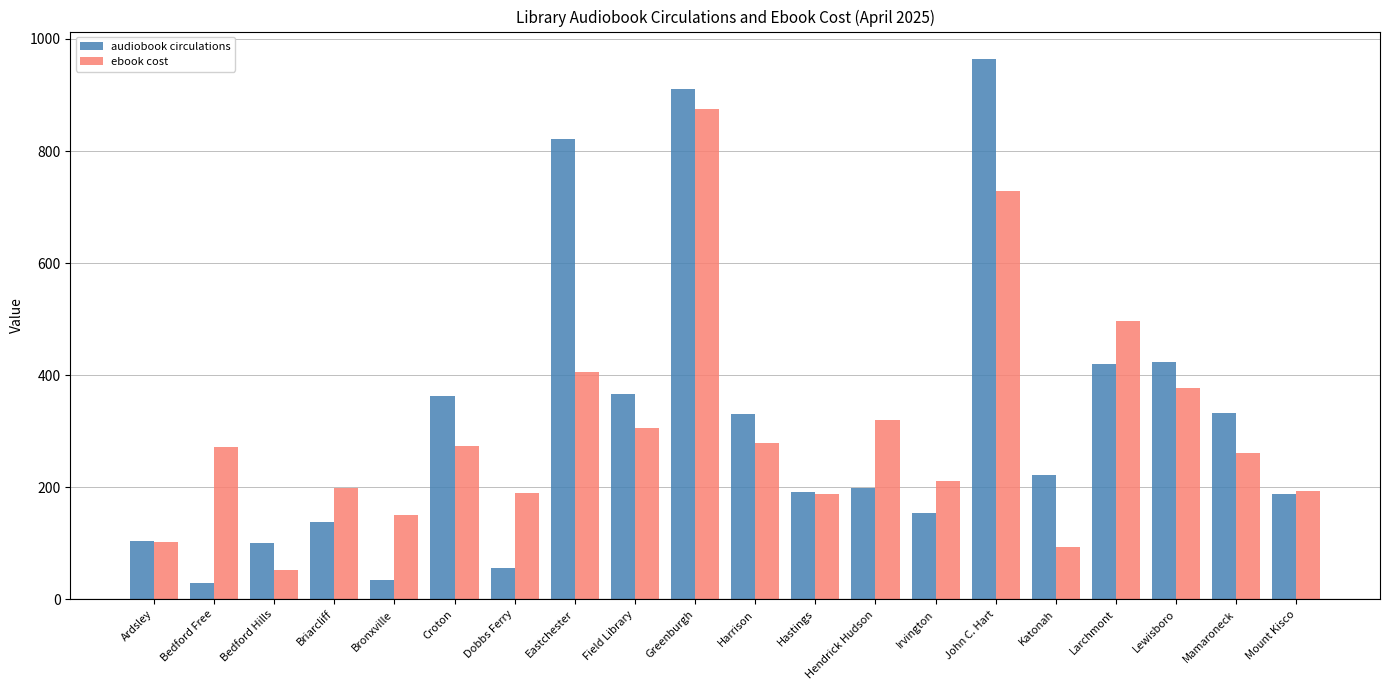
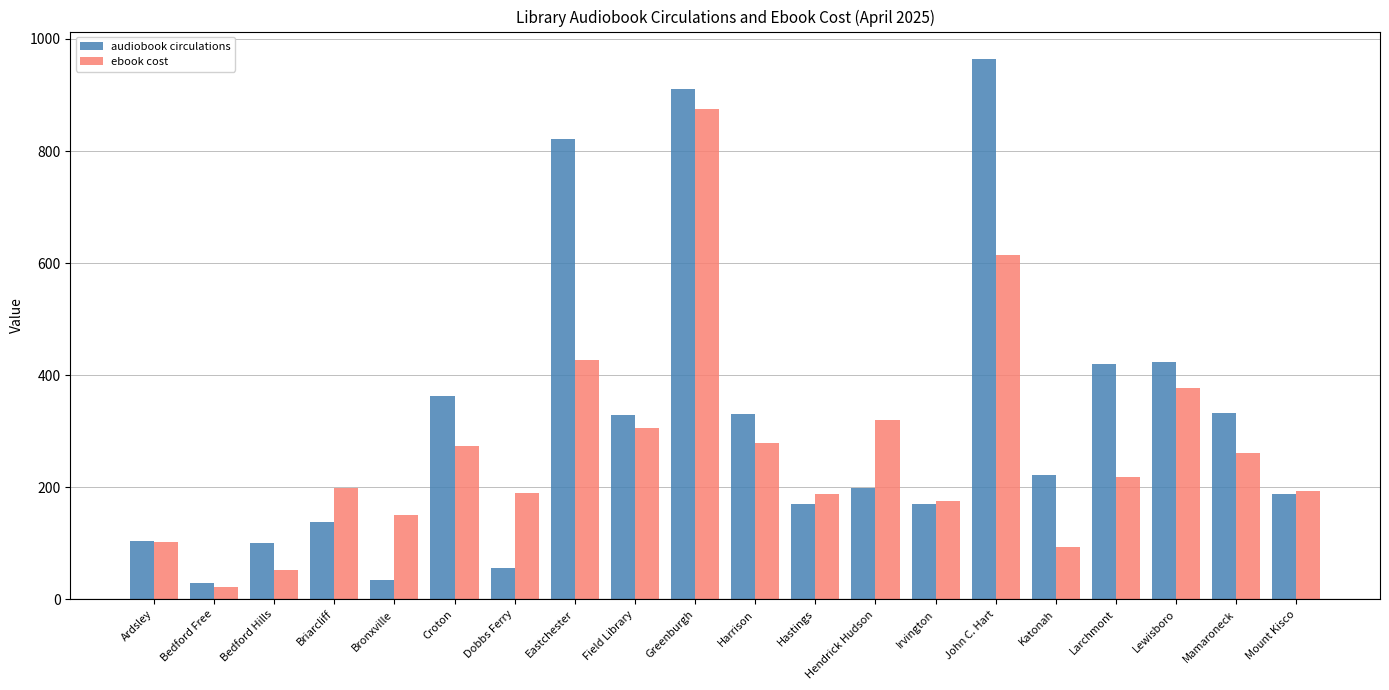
  {
    "audiobook circulations": {
      "Ardsley": 110,
      "Bedford Free": 30,
      "Bedford Hills": 100,
      "Briarcliff": 140,
      "Bronxville": 40,
      "Croton": 360,
      "Dobbs Ferry": 60,
      "Eastchester": 820,
-     "Field Library": 370,
+     "Field Library": 330,
      "Greenburgh": 910,
      "Harrison": 330,
-     "Hastings": 190,
+     "Hastings": 170,
      "Hendrick Hudson": 200,
-     "Irvington": 150,
+     "Irvington": 170,
      "John C. Hart": 970,
      "Katonah": 220,
      "Larchmont": 420,
      "Lewisboro": 420,
      "Mamaroneck": 330,
      "Mount Kisco": 190
    },
    "ebook cost": {
      "Ardsley": 100,
-     "Bedford Free": 270,
+     "Bedford Free": 20,
      "Bedford Hills": 50,
      "Briarcliff": 200,
      "Bronxville": 150,
      "Croton": 270,
      "Dobbs Ferry": 190,
-     "Eastchester": 410,
+     "Eastchester": 430,
      "Field Library": 310,
      "Greenburgh": 870,
      "Harrison": 280,
      "Hastings": 190,
      "Hendrick Hudson": 320,
-     "Irvington": 210,
-     "John C. Hart": 730,
+     "Irvington": 180,
+     "John C. Hart": 610,
      "Katonah": 90,
-     "Larchmont": 500,
+     "Larchmont": 220,
      "Lewisboro": 380,
      "Mamaroneck": 260,
      "Mount Kisco": 190
    }
  }
